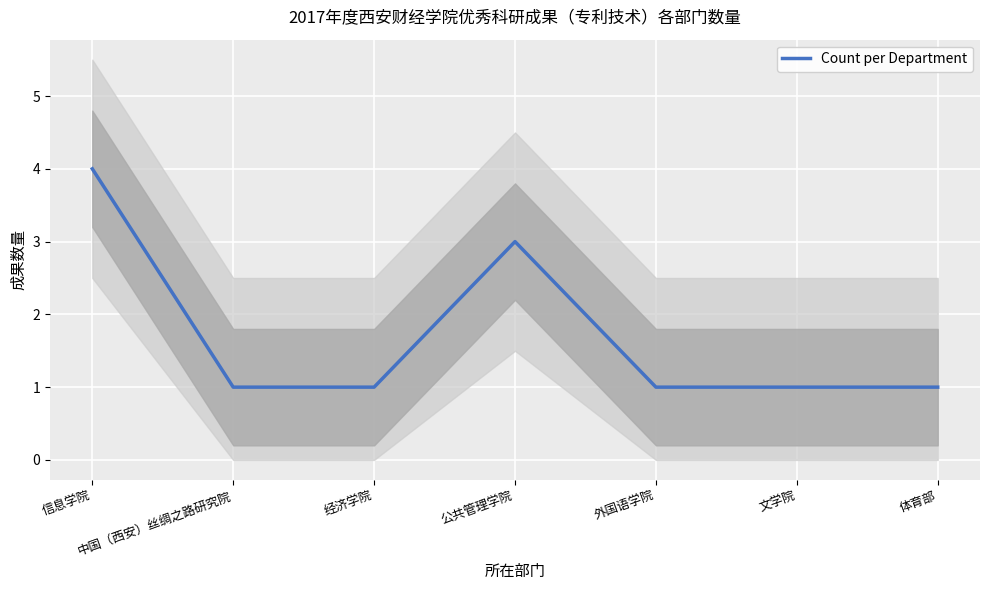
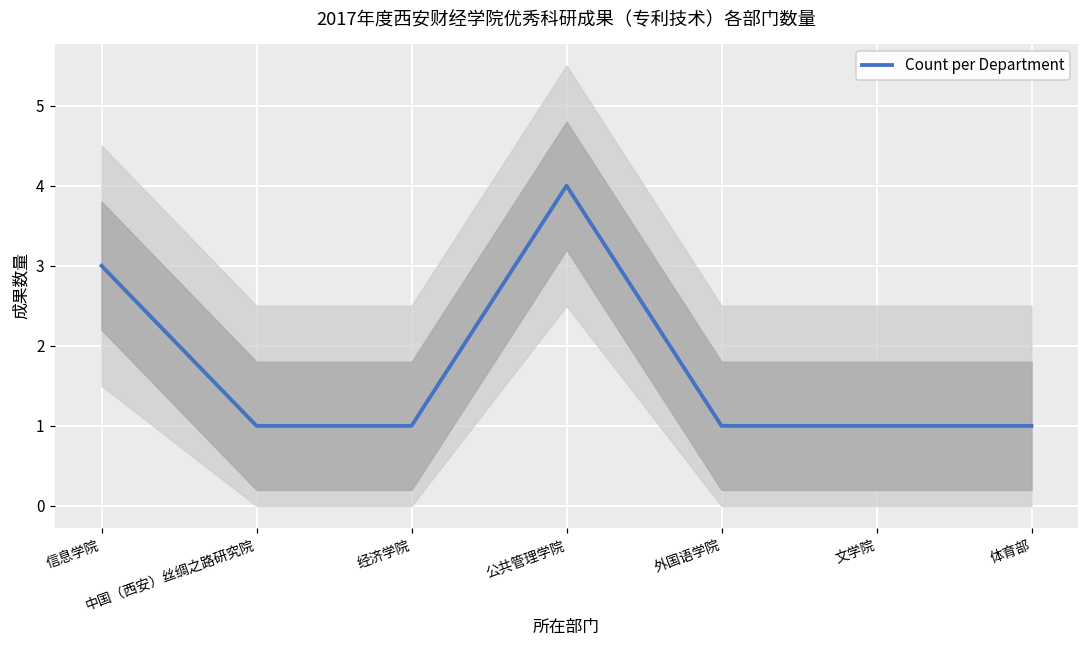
  {
    "Count per Department": {
-     "信息学院": 4,
+     "信息学院": 3,
      "中国（西安）丝绸之路研究院": 1,
      "经济学院": 1,
-     "公共管理学院": 3,
+     "公共管理学院": 4,
      "外国语学院": 1,
      "文学院": 1,
      "体育部": 1
    }
  }
